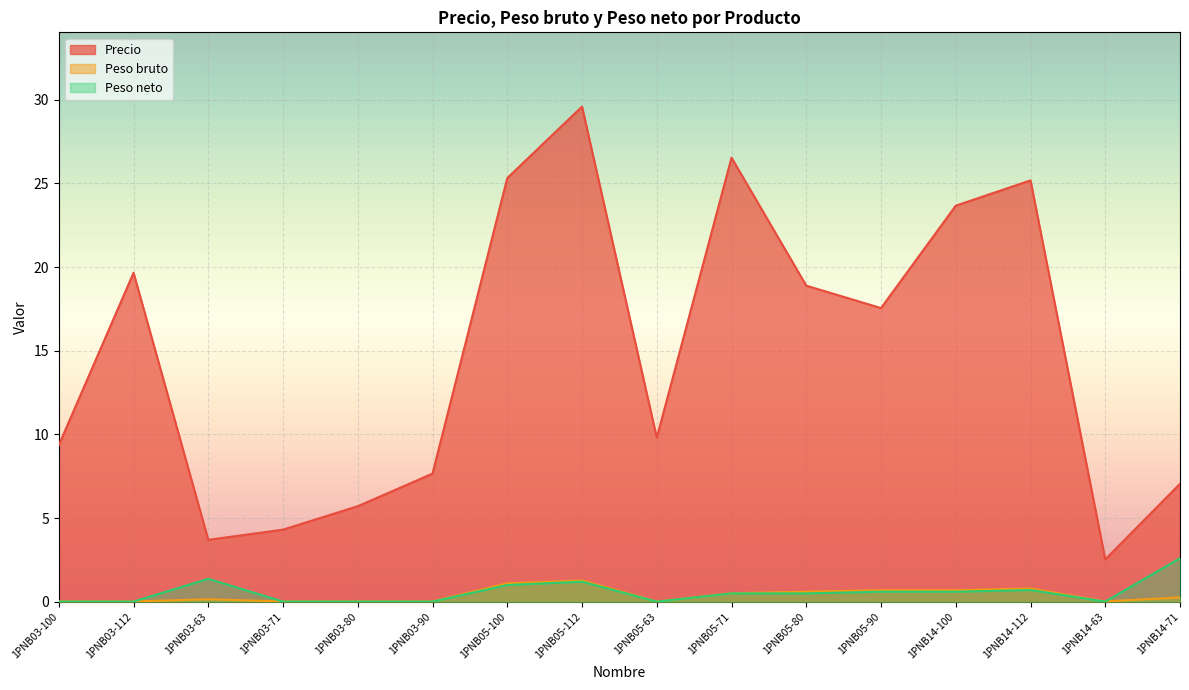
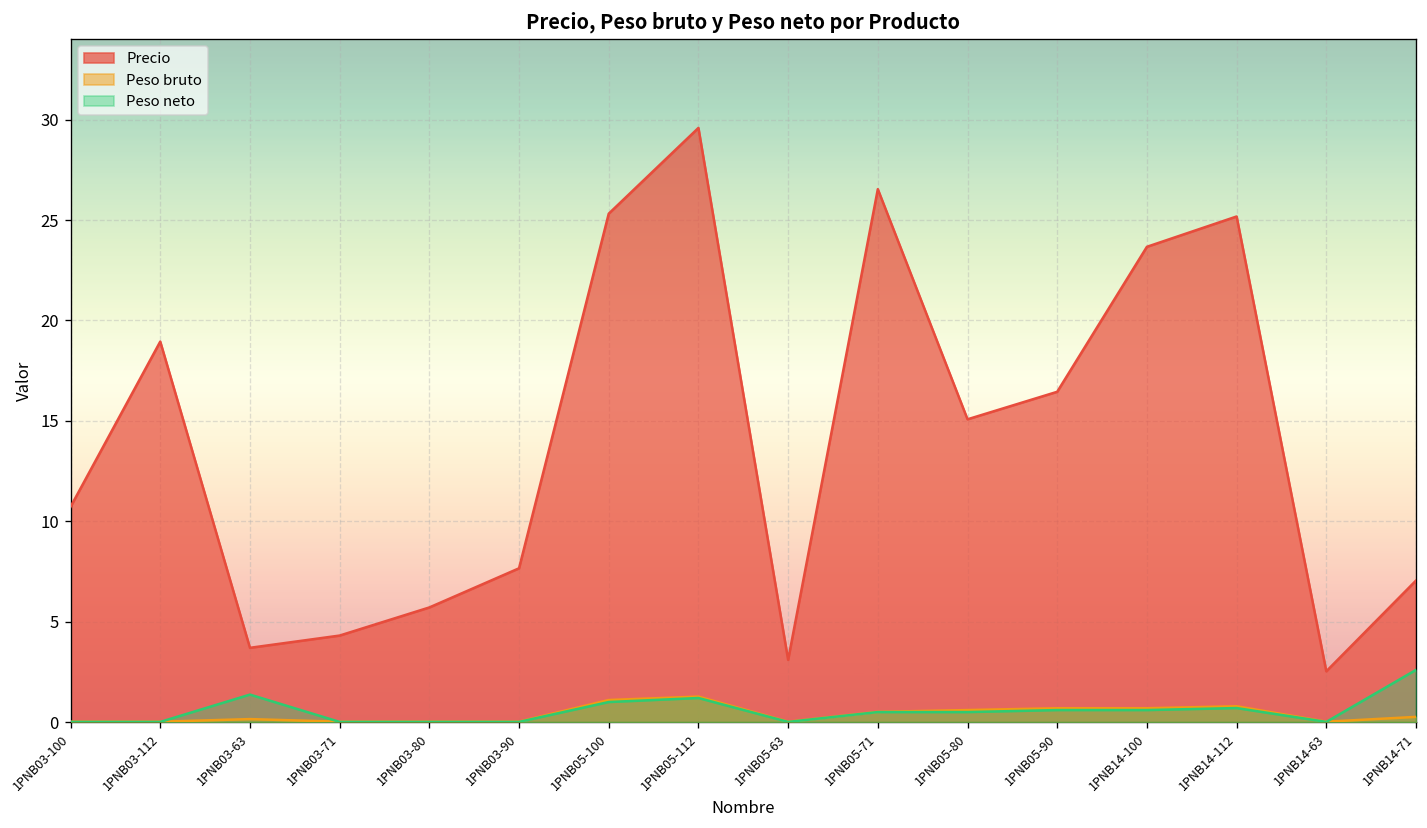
  {
    "Precio": {
-     "1PNB03-100": 9.4,
-     "1PNB03-112": 19.7,
+     "1PNB03-100": 10.7,
+     "1PNB03-112": 19.0,
      "1PNB03-63": 3.7,
      "1PNB03-71": 4.3,
      "1PNB03-80": 5.7,
      "1PNB03-90": 7.7,
      "1PNB05-100": 25.3,
      "1PNB05-112": 29.6,
-     "1PNB05-63": 9.8,
+     "1PNB05-63": 3.1,
      "1PNB05-71": 26.5,
-     "1PNB05-80": 18.9,
-     "1PNB05-90": 17.6,
+     "1PNB05-80": 15.1,
+     "1PNB05-90": 16.5,
      "1PNB14-100": 23.7,
      "1PNB14-112": 25.2,
      "1PNB14-63": 2.5,
      "1PNB14-71": 7.1
    },
    "Peso bruto": {
      "1PNB03-63": 0.2,
      "1PNB14-71": 0.3
    },
    "Peso neto": {
      "1PNB03-63": 1.4,
      "1PNB14-71": 2.6
    }
  }
